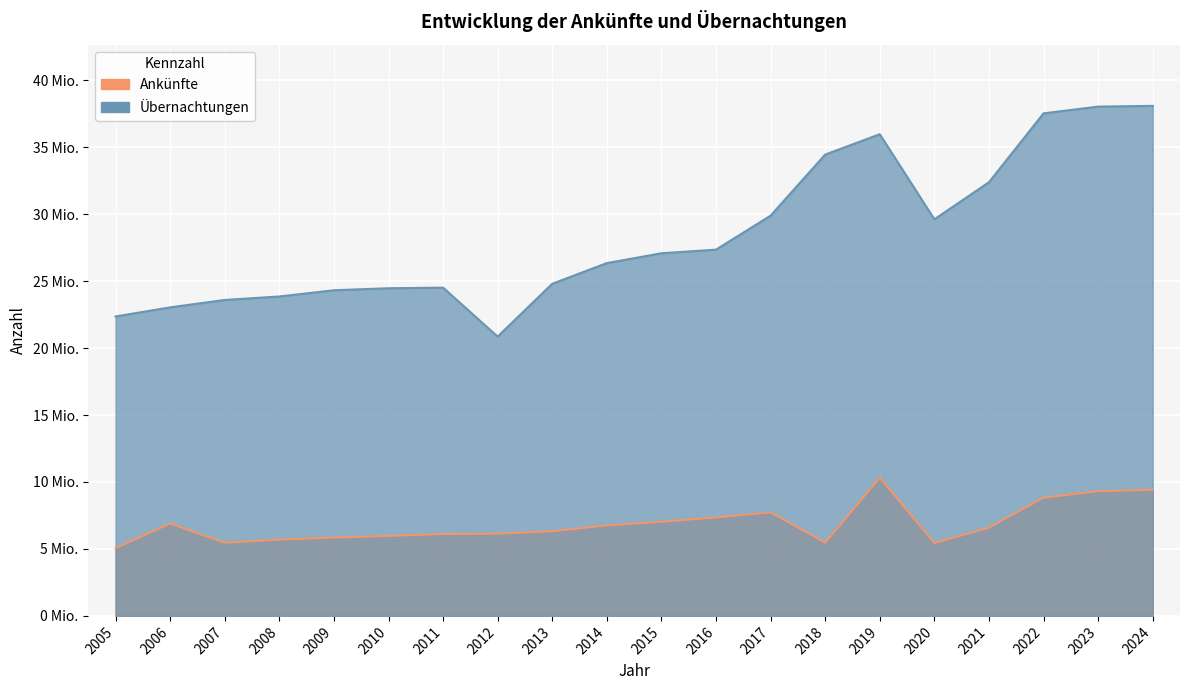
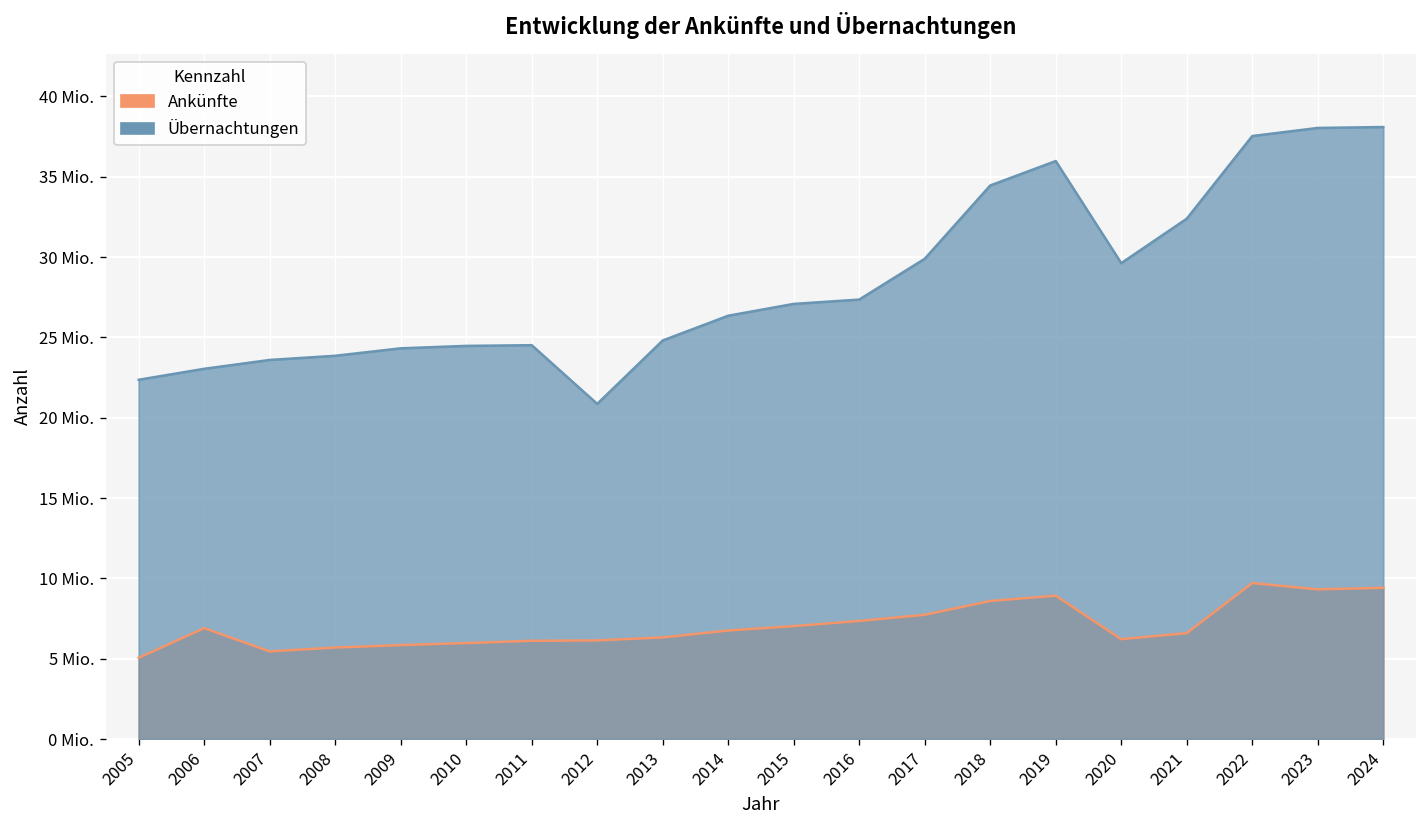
  {
    "Ankünfte": {
      "2005": "5.1 Mio.",
      "2006": "6.9 Mio.",
      "2007": "5.5 Mio.",
      "2008": "5.7 Mio.",
      "2009": "5.8 Mio.",
      "2010": "6.0 Mio.",
      "2011": "6.1 Mio.",
      "2012": "6.1 Mio.",
      "2013": "6.3 Mio.",
      "2014": "6.8 Mio.",
      "2015": "7.0 Mio.",
      "2016": "7.4 Mio.",
      "2017": "7.7 Mio.",
-     "2018": "5.5 Mio.",
-     "2019": "10.3 Mio.",
-     "2020": "5.4 Mio.",
+     "2018": "8.6 Mio.",
+     "2019": "8.9 Mio.",
+     "2020": "6.2 Mio.",
      "2021": "6.6 Mio.",
-     "2022": "8.8 Mio.",
+     "2022": "9.7 Mio.",
      "2023": "9.3 Mio.",
      "2024": "9.4 Mio."
    },
    "Übernachtungen": {
      "2005": "22.4 Mio.",
      "2006": "23.0 Mio.",
      "2007": "23.6 Mio.",
      "2008": "23.9 Mio.",
      "2009": "24.3 Mio.",
      "2010": "24.5 Mio.",
      "2011": "24.5 Mio.",
      "2012": "20.9 Mio.",
      "2013": "24.8 Mio.",
      "2014": "26.3 Mio.",
      "2015": "27.1 Mio.",
      "2016": "27.4 Mio.",
      "2017": "29.9 Mio.",
      "2018": "34.5 Mio.",
      "2019": "36.0 Mio.",
      "2020": "29.6 Mio.",
      "2021": "32.4 Mio.",
      "2022": "37.5 Mio.",
      "2023": "38.0 Mio.",
      "2024": "38.1 Mio."
    }
  }
